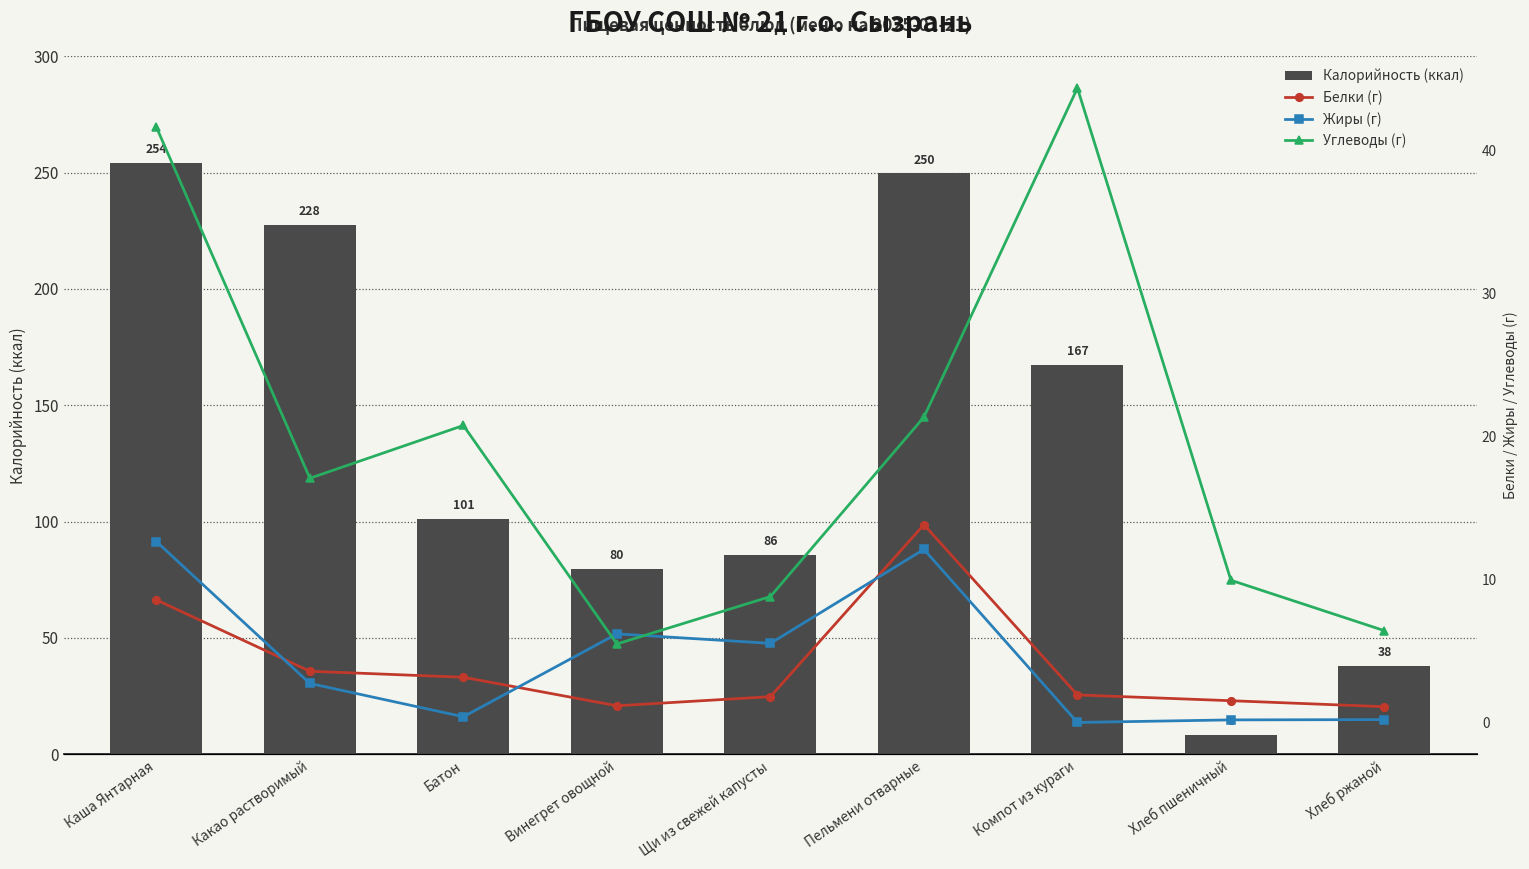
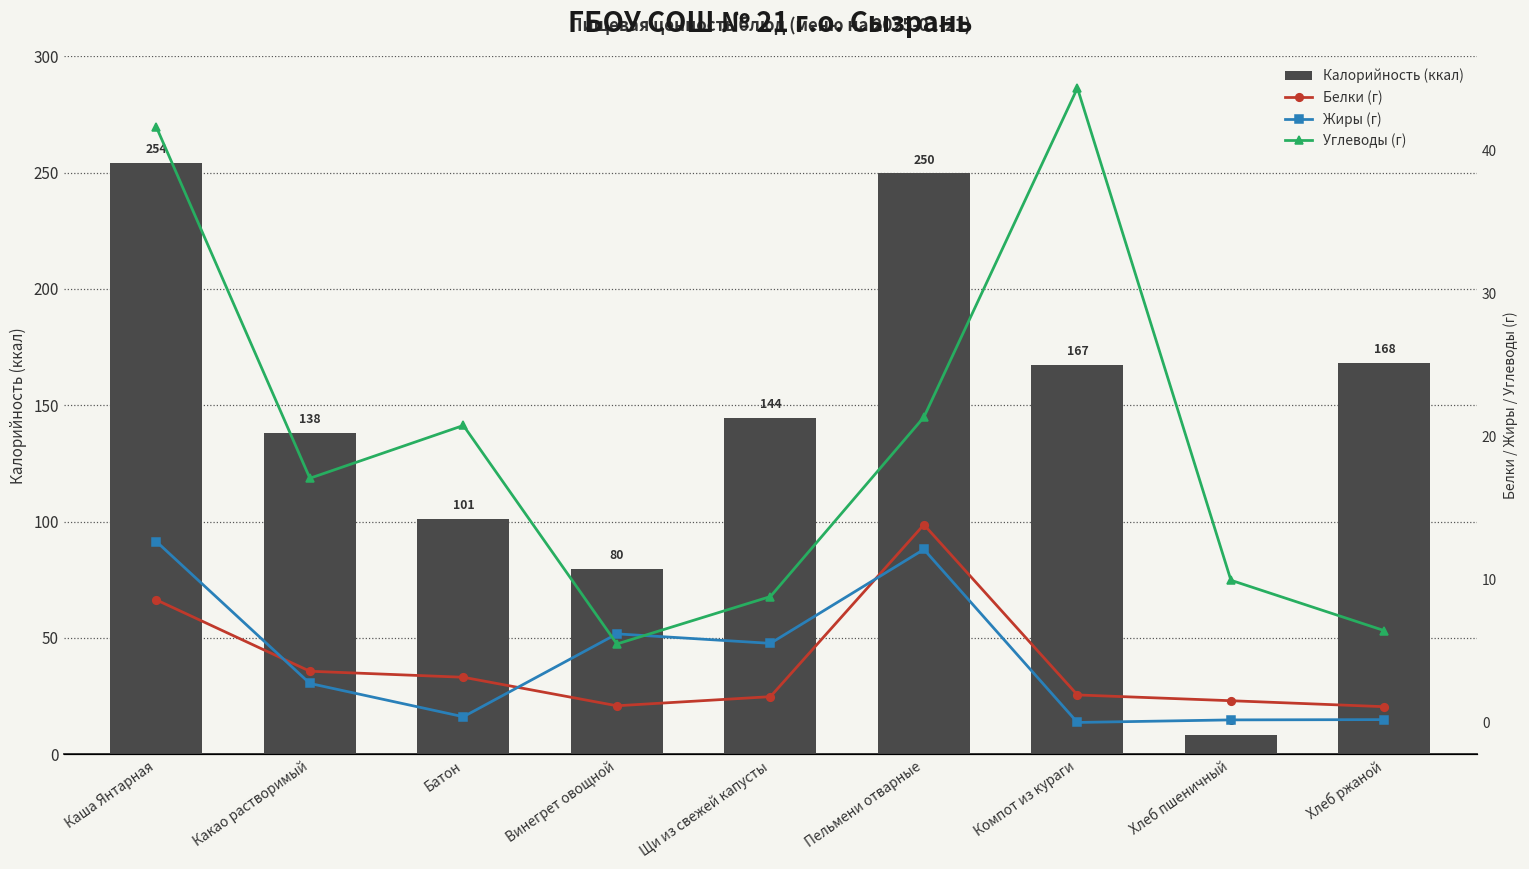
  {
    "Калорийность (ккал)": {
      "Каша Янтарная": 254,
-     "Какао растворимый": 228,
+     "Какао растворимый": 138,
      "Батон": 101,
      "Винегрет овощной": 80,
-     "Щи из свежей капусты": 86,
+     "Щи из свежей капусты": 144,
      "Пельмени отварные": 250,
      "Компот из кураги": 167,
-     "Хлеб ржаной": 38
+     "Хлеб ржаной": 168
    }
  }
